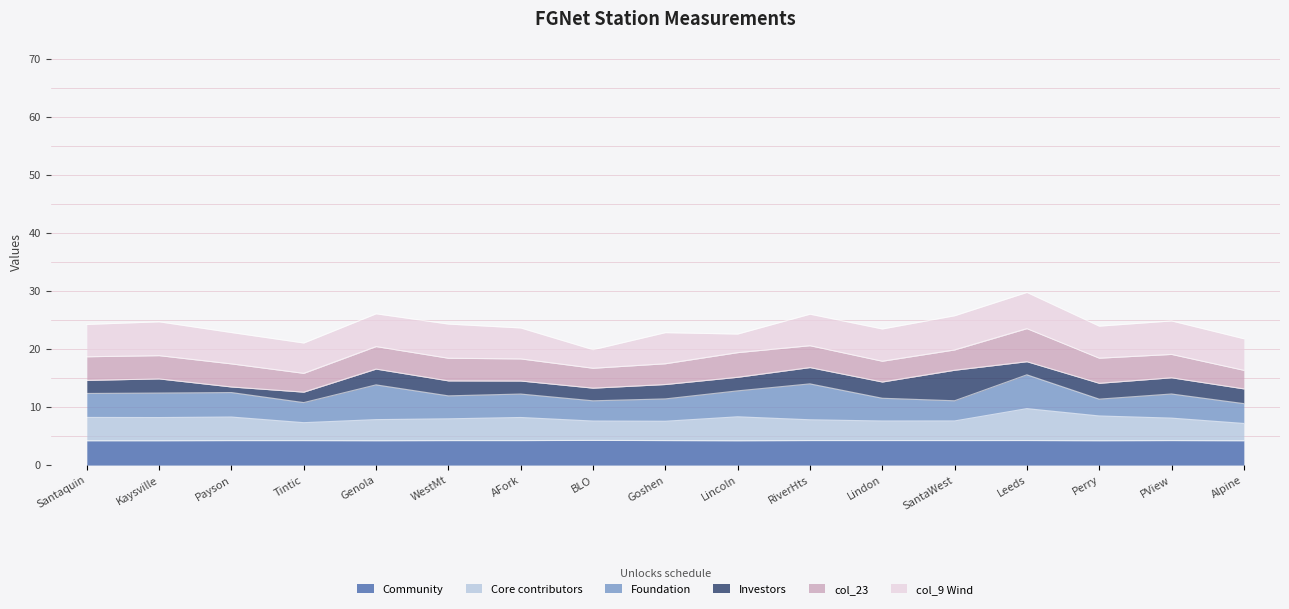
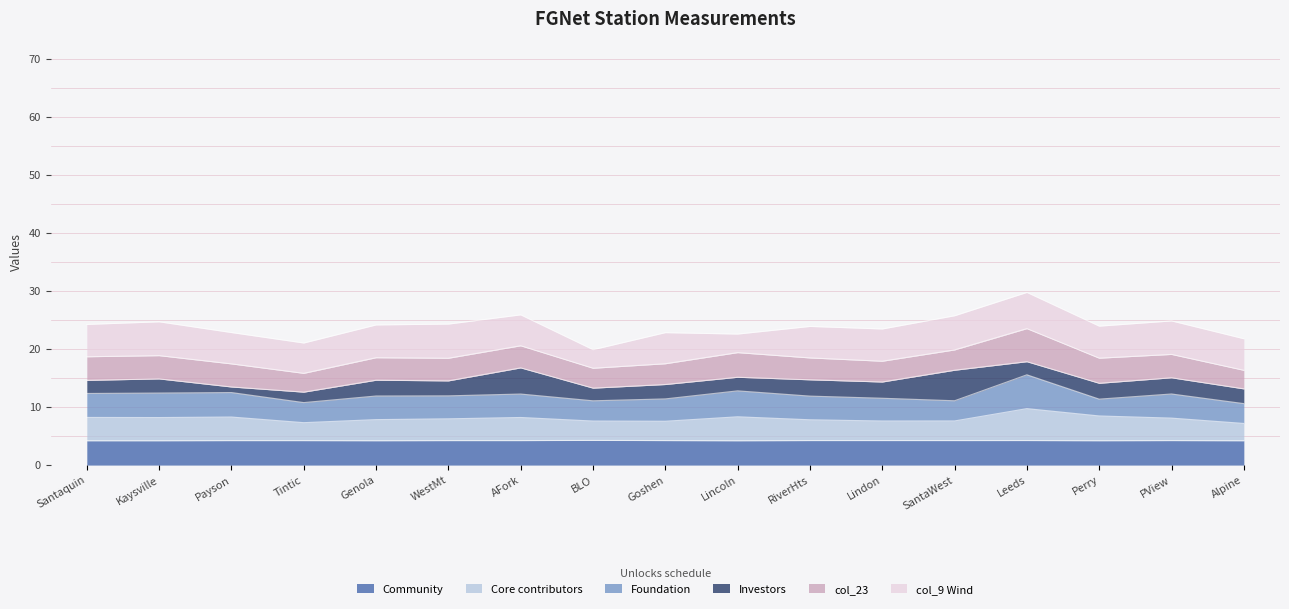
  {
    "Community": {
      "Santaquin": 4,
      "Kaysville": 4,
      "Payson": 4,
      "Tintic": 4,
      "Genola": 4,
      "WestMt": 4,
      "AFork": 4,
      "BLO": 4,
      "Goshen": 4,
      "Lincoln": 4,
      "RiverHts": 4,
      "Lindon": 4,
      "SantaWest": 4,
      "Leeds": 4,
      "Perry": 4,
      "PView": 4,
      "Alpine": 4
    },
    "Foundation": {
      "Santaquin": 4,
      "Kaysville": 4,
      "Payson": 4,
      "Tintic": 3,
-     "Genola": 6,
+     "Genola": 4,
      "WestMt": 4,
      "AFork": 4,
      "BLO": 3,
      "Goshen": 4,
      "Lincoln": 4,
-     "RiverHts": 6,
+     "RiverHts": 4,
      "Lindon": 4,
      "SantaWest": 3,
      "Leeds": 6,
      "Perry": 3,
      "PView": 4,
      "Alpine": 3
    },
    "Investors": {
      "Santaquin": 2,
      "Kaysville": 2,
      "Payson": 1,
      "Tintic": 2,
      "Genola": 3,
      "WestMt": 3,
-     "AFork": 2,
+     "AFork": 5,
      "BLO": 2,
      "Goshen": 2,
      "Lincoln": 2,
      "RiverHts": 3,
      "Lindon": 3,
      "SantaWest": 5,
      "Leeds": 2,
      "Perry": 3,
      "PView": 3,
      "Alpine": 3
    }
  }
